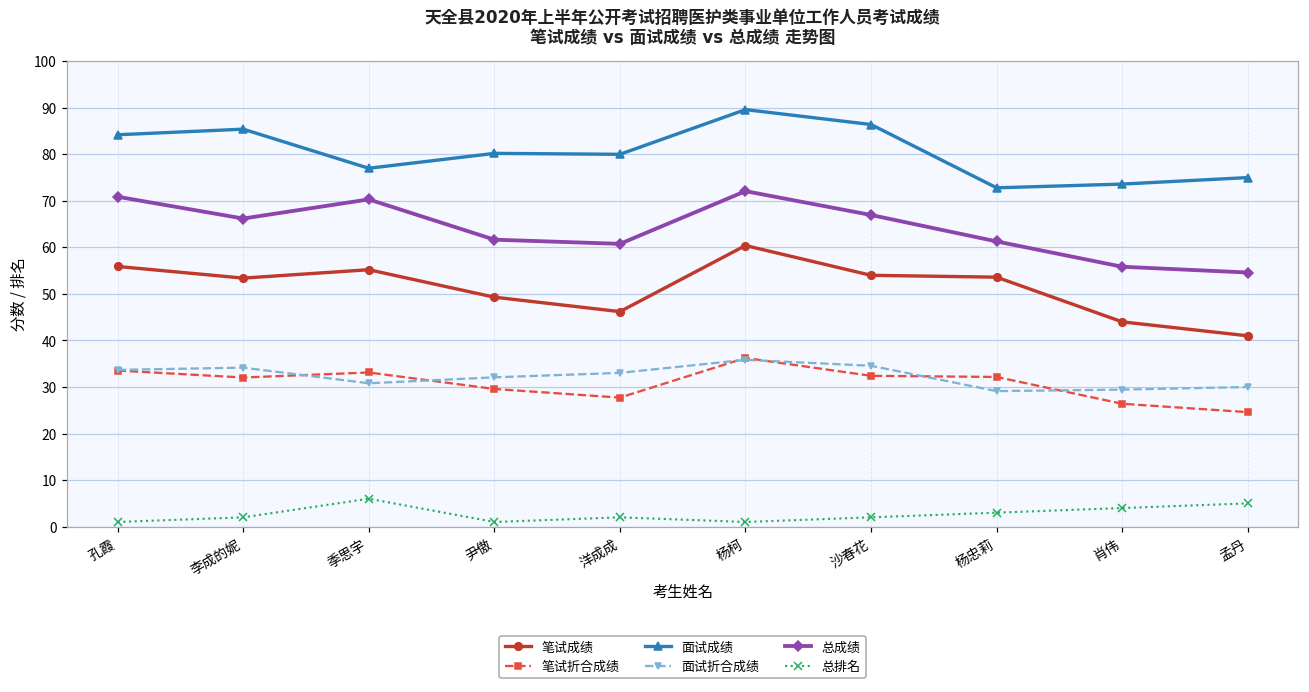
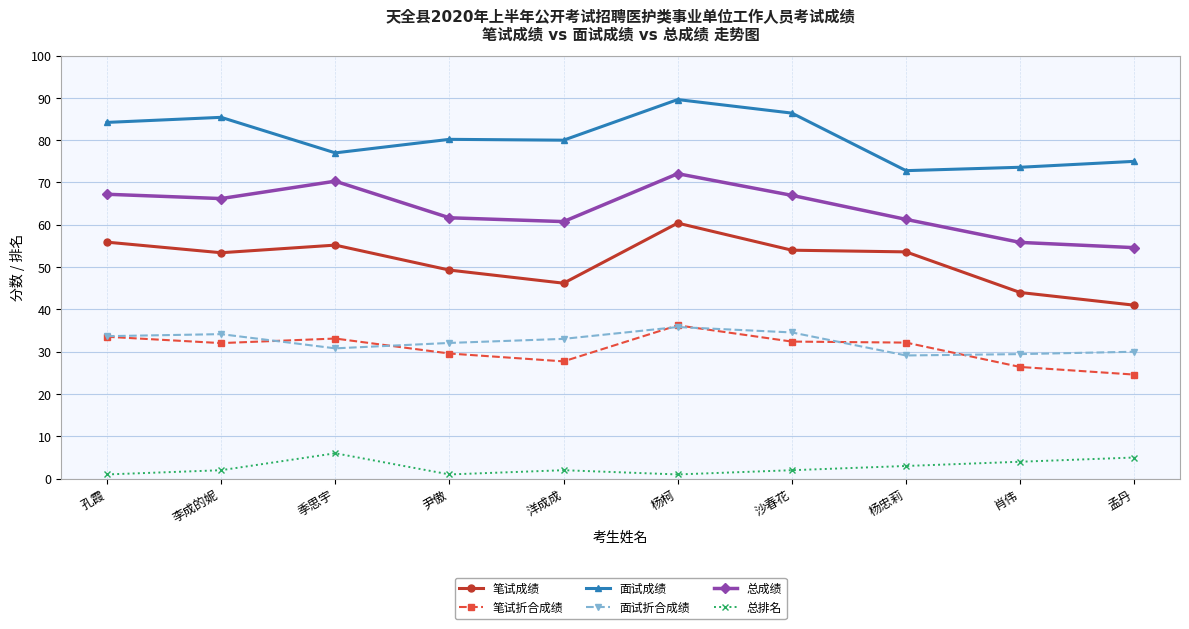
  {
    "面试成绩": {
      "孔霞": 84,
      "李成的妮": 85,
      "季思宇": 77,
      "尹傲": 80,
      "洋成成": 80,
      "杨柯": 90,
      "沙春花": 86,
      "杨忠莉": 73,
      "肖伟": 74,
      "孟丹": 75
    },
    "面试折合成绩": {
      "李成的妮": 34,
      "季思宇": 31,
      "尹傲": 32,
      "洋成成": 33,
      "沙春花": 35,
      "杨忠莉": 29,
      "肖伟": 29,
      "孟丹": 30
    },
    "总成绩": {
-     "孔霞": 71,
+     "孔霞": 67,
      "李成的妮": 66,
      "季思宇": 70,
      "尹傲": 62,
      "洋成成": 61,
      "杨柯": 72,
      "沙春花": 67,
      "杨忠莉": 61,
      "肖伟": 56,
      "孟丹": 55
    },
    "总排名": {
      "孔霞": 1,
      "李成的妮": 2,
      "季思宇": 6,
      "尹傲": 1,
      "洋成成": 2,
      "杨柯": 1,
      "沙春花": 2,
      "杨忠莉": 3,
      "肖伟": 4,
      "孟丹": 5
    }
  }
